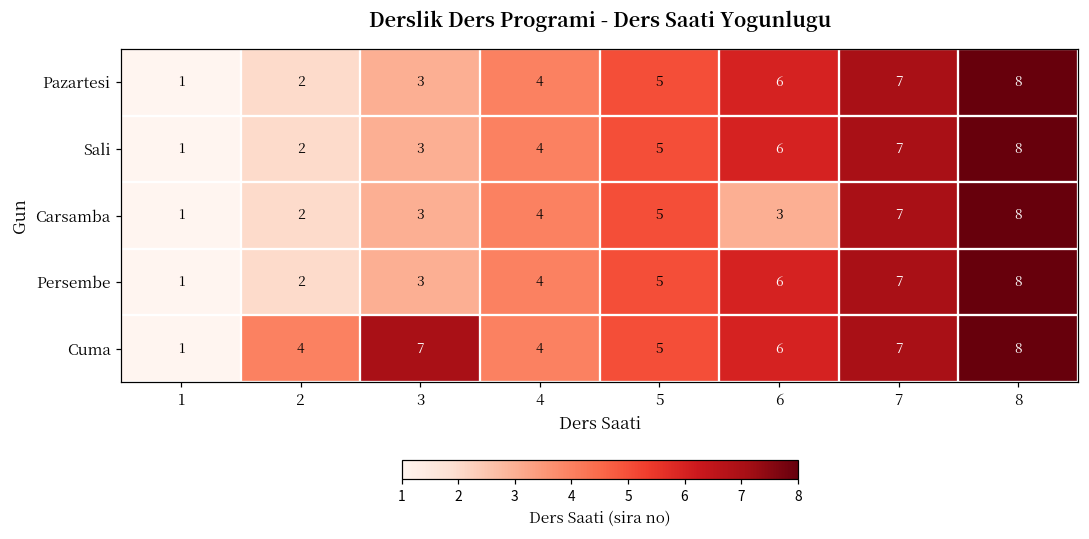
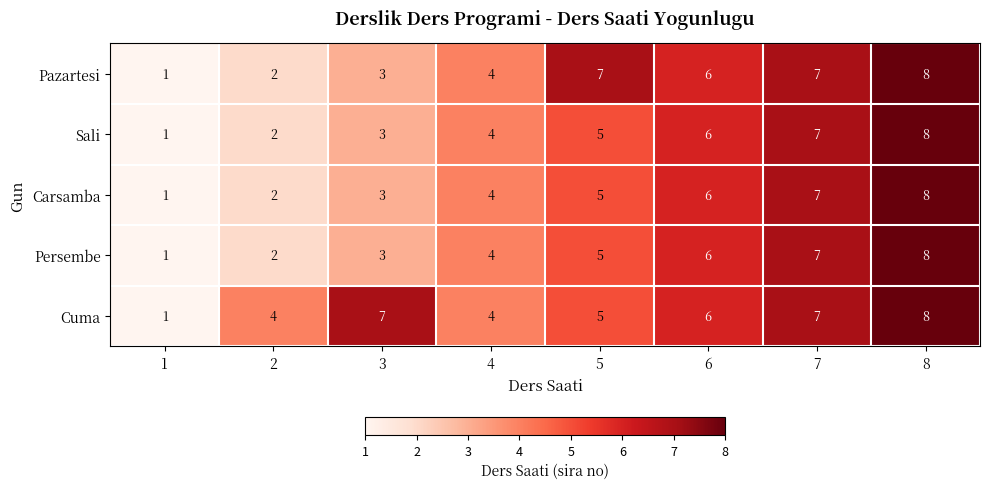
  {
    "Pazartesi": {
      "1": 1,
      "2": 2,
      "3": 3,
      "4": 4,
-     "5": 5,
+     "5": 7,
      "6": 6,
      "7": 7,
      "8": 8
    },
    "Sali": {
      "1": 1,
      "2": 2,
      "3": 3,
      "4": 4,
      "5": 5,
      "6": 6,
      "7": 7,
      "8": 8
    },
    "Carsamba": {
      "1": 1,
      "2": 2,
      "3": 3,
      "4": 4,
      "5": 5,
-     "6": 3,
+     "6": 6,
      "7": 7,
      "8": 8
    },
    "Persembe": {
      "1": 1,
      "2": 2,
      "3": 3,
      "4": 4,
      "5": 5,
      "6": 6,
      "7": 7,
      "8": 8
    },
    "Cuma": {
      "1": 1,
      "2": 4,
      "3": 7,
      "4": 4,
      "5": 5,
      "6": 6,
      "7": 7,
      "8": 8
    }
  }
